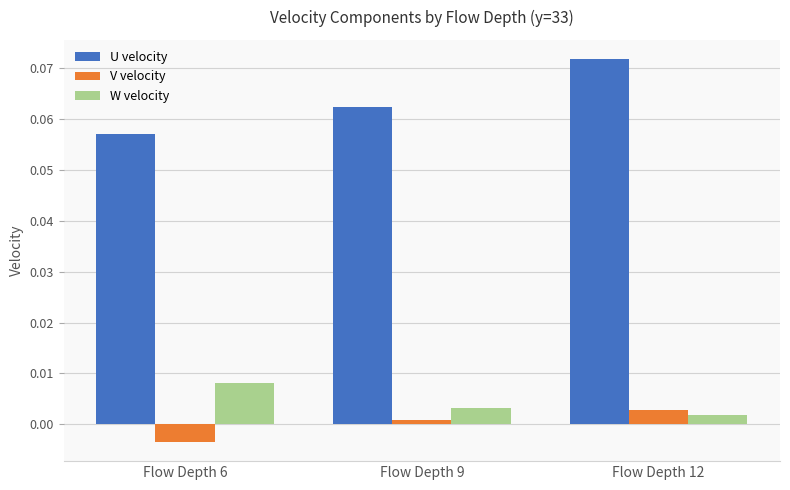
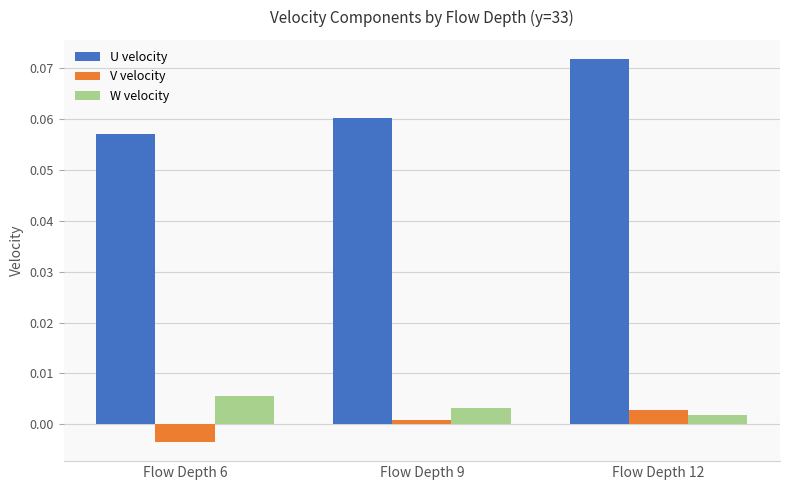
  {
    "U velocity": {
      "Flow Depth 6": 0.057,
-     "Flow Depth 9": 0.062,
+     "Flow Depth 9": 0.060,
      "Flow Depth 12": 0.072
    },
    "V velocity": {
      "Flow Depth 6": -0.004,
      "Flow Depth 9": 0.001,
      "Flow Depth 12": 0.003
    },
    "W velocity": {
-     "Flow Depth 6": 0.008,
+     "Flow Depth 6": 0.006,
      "Flow Depth 9": 0.003,
      "Flow Depth 12": 0.002
    }
  }
